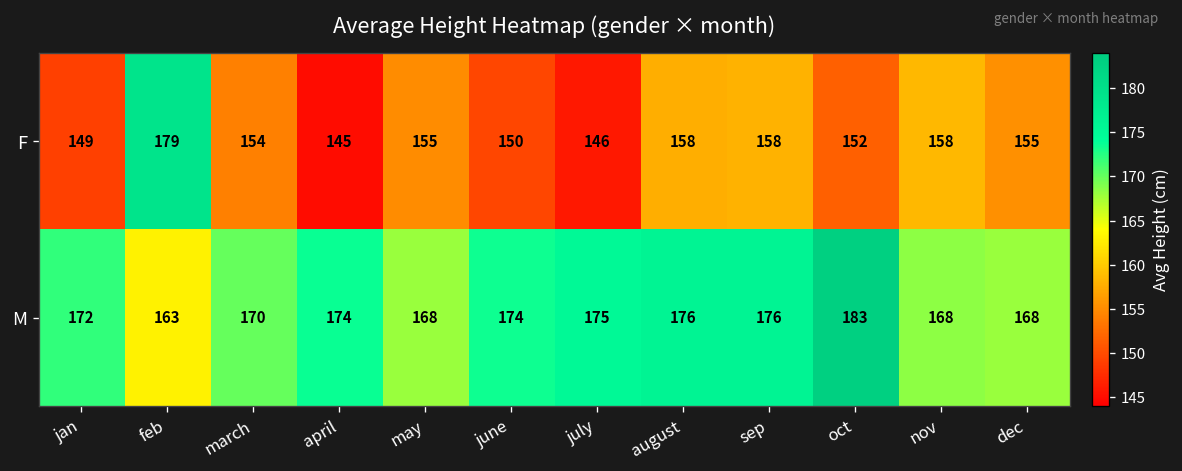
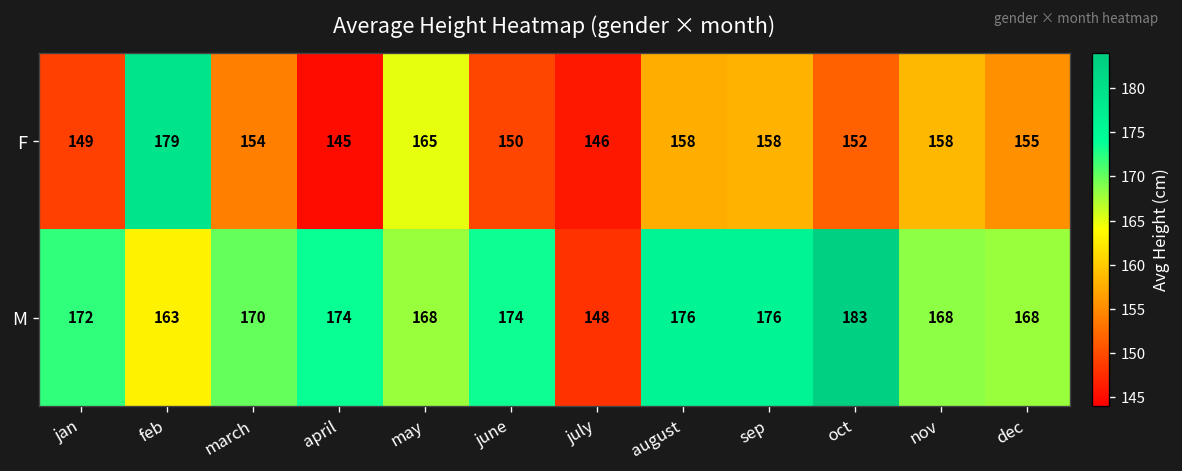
  {
    "F": {
      "jan": 149,
      "feb": 179,
      "march": 154,
      "april": 145,
-     "may": 155,
+     "may": 165,
      "june": 150,
      "july": 146,
      "august": 158,
      "sep": 158,
      "oct": 152,
      "nov": 158,
      "dec": 155
    },
    "M": {
      "jan": 172,
      "feb": 163,
      "march": 170,
      "april": 174,
      "may": 168,
      "june": 174,
-     "july": 175,
+     "july": 148,
      "august": 176,
      "sep": 176,
      "oct": 183,
      "nov": 168,
      "dec": 168
    }
  }
